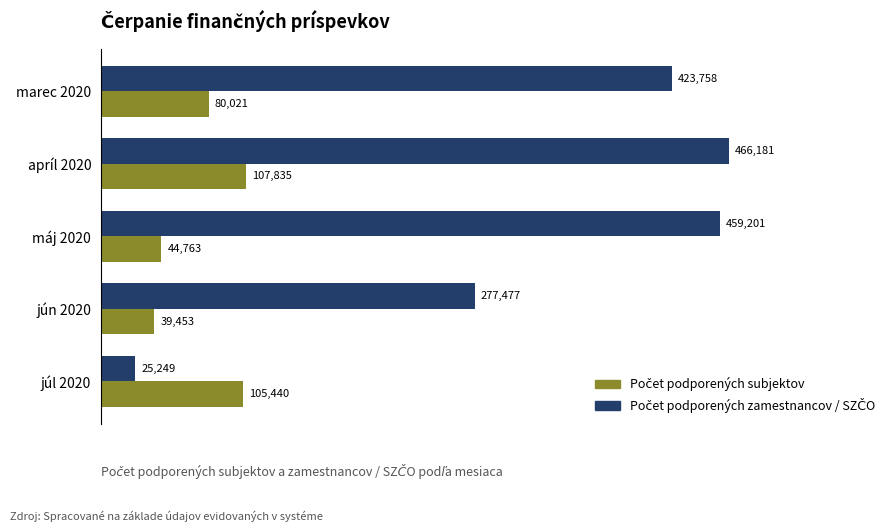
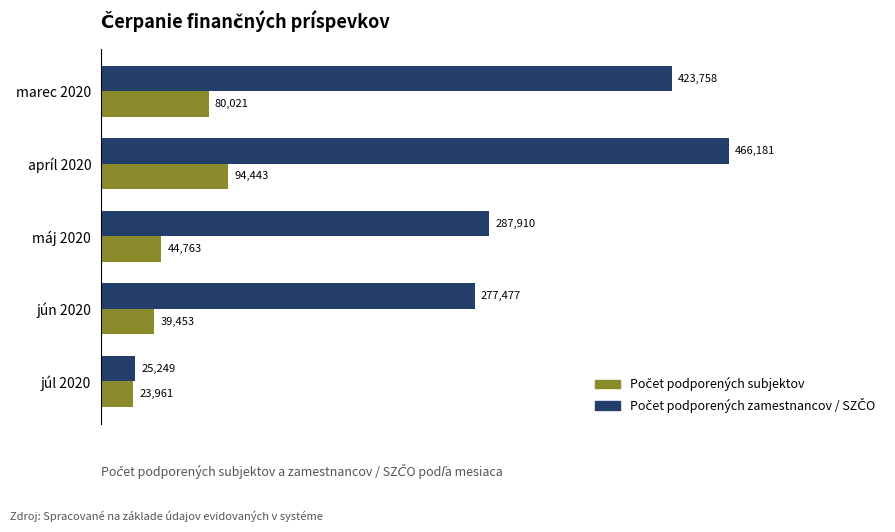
  {
    "Počet podporených subjektov": {
      "marec 2020": "80,021",
-     "apríl 2020": "107,835",
+     "apríl 2020": "94,443",
      "máj 2020": "44,763",
      "jún 2020": "39,453",
-     "júl 2020": "105,440"
+     "júl 2020": "23,961"
    },
    "Počet podporených zamestnancov / SZČO": {
      "marec 2020": "423,758",
      "apríl 2020": "466,181",
-     "máj 2020": "459,201",
+     "máj 2020": "287,910",
      "jún 2020": "277,477",
      "júl 2020": "25,249"
    }
  }
